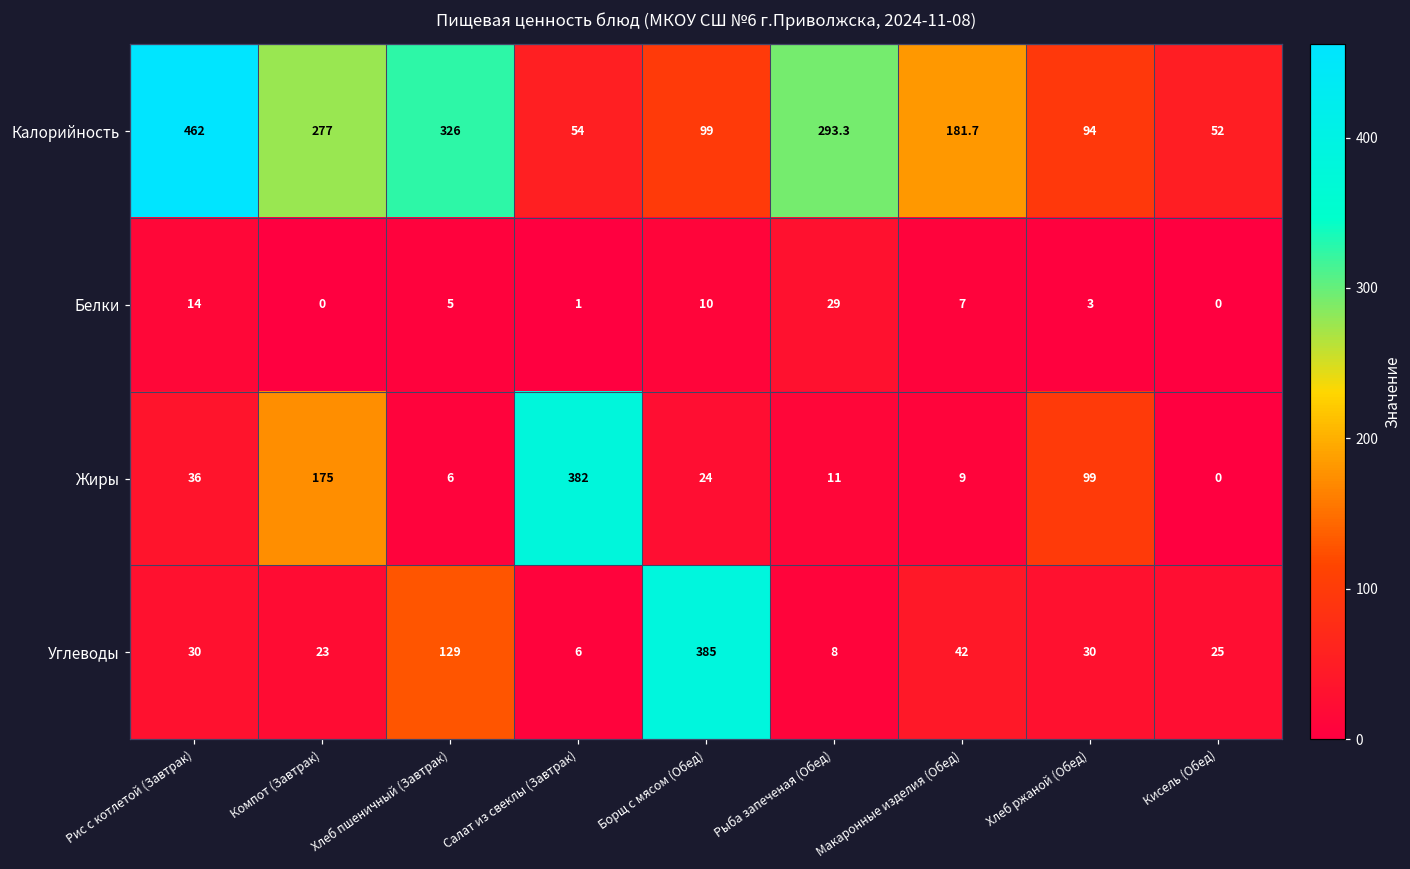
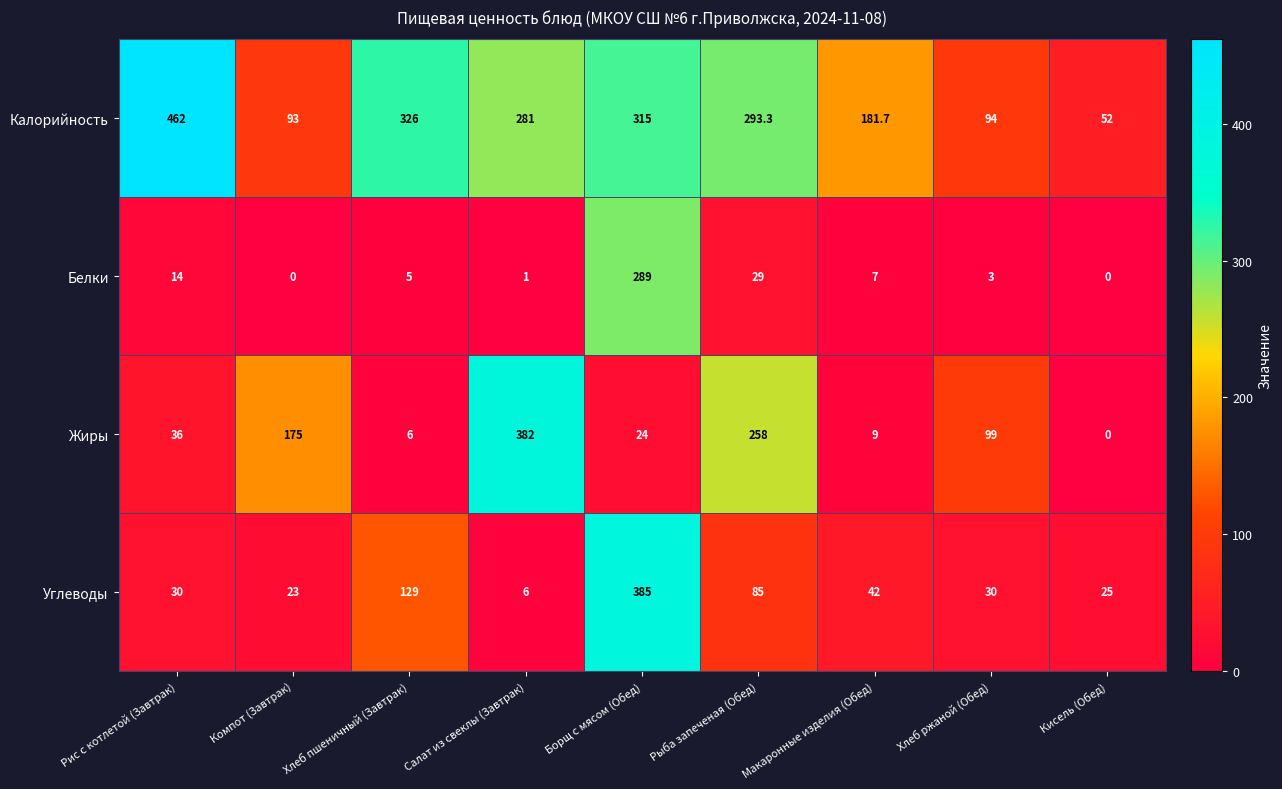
  {
    "Калорийность": {
      "Рис с котлетой (Завтрак)": 462,
-     "Компот (Завтрак)": 277,
+     "Компот (Завтрак)": 93,
      "Хлеб пшеничный (Завтрак)": 326,
-     "Салат из свеклы (Завтрак)": 54,
-     "Борщ с мясом (Обед)": 99,
+     "Салат из свеклы (Завтрак)": 281,
+     "Борщ с мясом (Обед)": 315,
      "Рыба запеченая (Обед)": 293.3,
      "Макаронные изделия (Обед)": 181.7,
      "Хлеб ржаной (Обед)": 94,
      "Кисель (Обед)": 52
    },
    "Белки": {
      "Рис с котлетой (Завтрак)": 14,
      "Компот (Завтрак)": 0,
      "Хлеб пшеничный (Завтрак)": 5,
      "Салат из свеклы (Завтрак)": 1,
-     "Борщ с мясом (Обед)": 10,
+     "Борщ с мясом (Обед)": 289,
      "Рыба запеченая (Обед)": 29,
      "Макаронные изделия (Обед)": 7,
      "Хлеб ржаной (Обед)": 3,
      "Кисель (Обед)": 0
    },
    "Жиры": {
      "Рис с котлетой (Завтрак)": 36,
      "Компот (Завтрак)": 175,
      "Хлеб пшеничный (Завтрак)": 6,
      "Салат из свеклы (Завтрак)": 382,
      "Борщ с мясом (Обед)": 24,
-     "Рыба запеченая (Обед)": 11,
+     "Рыба запеченая (Обед)": 258,
      "Макаронные изделия (Обед)": 9,
      "Хлеб ржаной (Обед)": 99,
      "Кисель (Обед)": 0
    },
    "Углеводы": {
      "Рис с котлетой (Завтрак)": 30,
      "Компот (Завтрак)": 23,
      "Хлеб пшеничный (Завтрак)": 129,
      "Салат из свеклы (Завтрак)": 6,
      "Борщ с мясом (Обед)": 385,
-     "Рыба запеченая (Обед)": 8,
+     "Рыба запеченая (Обед)": 85,
      "Макаронные изделия (Обед)": 42,
      "Хлеб ржаной (Обед)": 30,
      "Кисель (Обед)": 25
    }
  }
